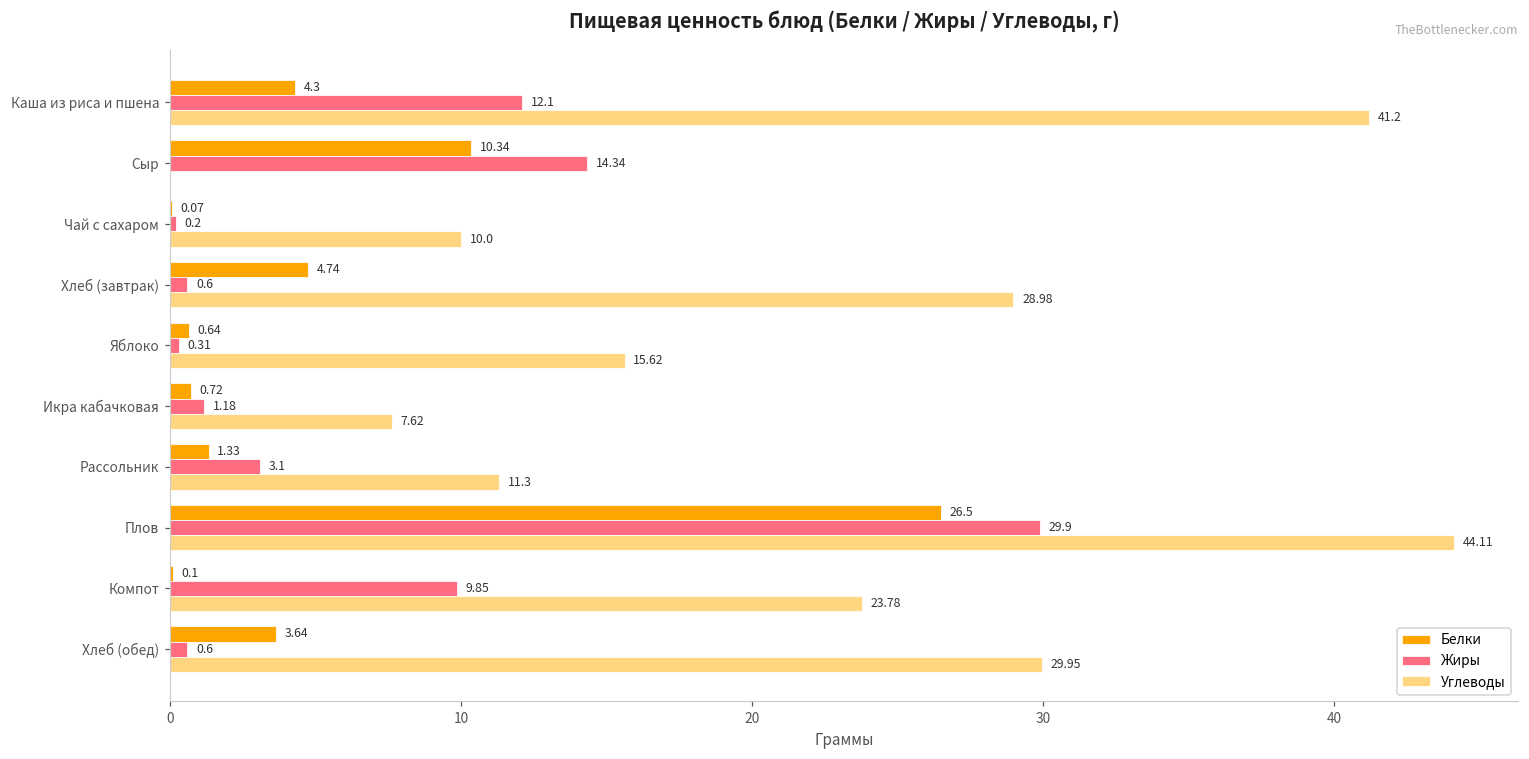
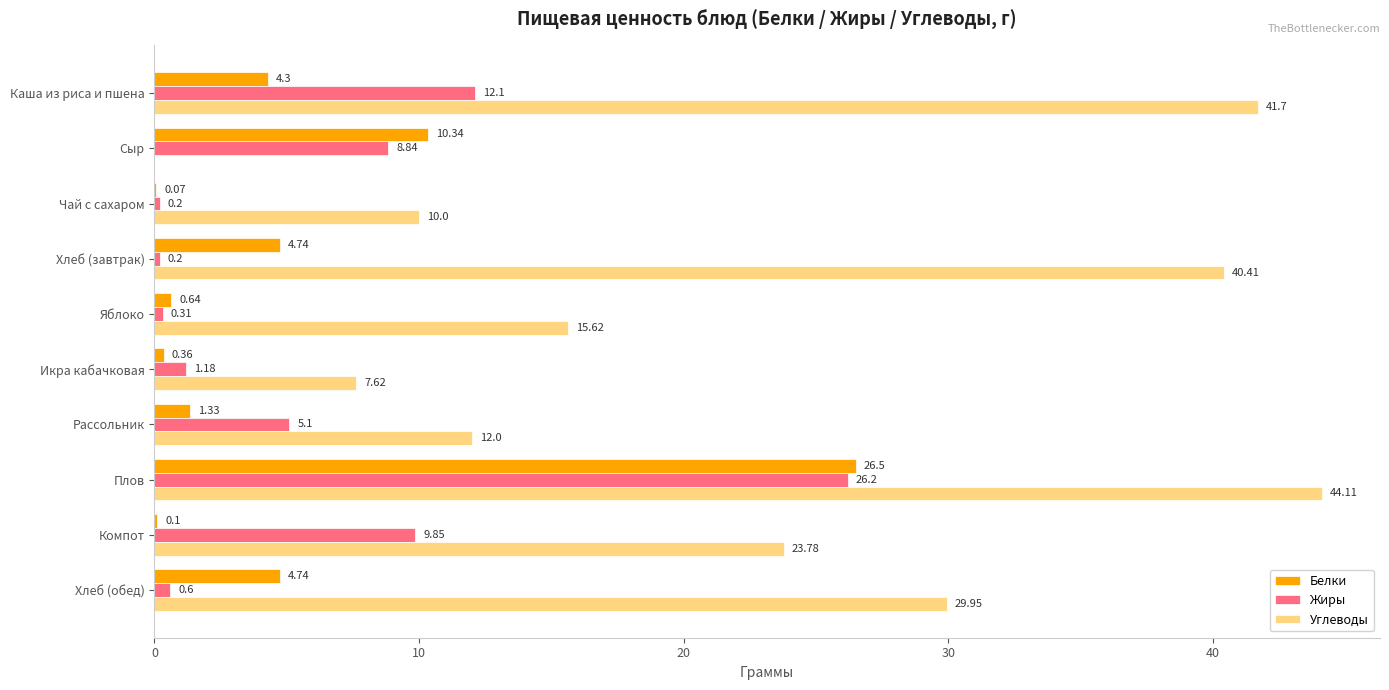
  {
    "Белки": {
      "Каша из риса и пшена": 4.3,
      "Сыр": 10.34,
      "Чай с сахаром": 0.07,
      "Хлеб (завтрак)": 4.74,
      "Яблоко": 0.64,
-     "Икра кабачковая": 0.72,
+     "Икра кабачковая": 0.36,
      "Рассольник": 1.33,
      "Плов": 26.5,
      "Компот": 0.1,
-     "Хлеб (обед)": 3.64
+     "Хлеб (обед)": 4.74
    },
    "Жиры": {
      "Каша из риса и пшена": 12.1,
-     "Сыр": 14.34,
+     "Сыр": 8.84,
      "Чай с сахаром": 0.2,
-     "Хлеб (завтрак)": 0.6,
+     "Хлеб (завтрак)": 0.2,
      "Яблоко": 0.31,
      "Икра кабачковая": 1.18,
-     "Рассольник": 3.1,
-     "Плов": 29.9,
+     "Рассольник": 5.1,
+     "Плов": 26.2,
      "Компот": 9.85,
      "Хлеб (обед)": 0.6
    },
    "Углеводы": {
-     "Каша из риса и пшена": 41.2,
+     "Каша из риса и пшена": 41.7,
      "Чай с сахаром": 10.0,
-     "Хлеб (завтрак)": 28.98,
+     "Хлеб (завтрак)": 40.41,
      "Яблоко": 15.62,
      "Икра кабачковая": 7.62,
-     "Рассольник": 11.3,
+     "Рассольник": 12.0,
      "Плов": 44.11,
      "Компот": 23.78,
      "Хлеб (обед)": 29.95
    }
  }
